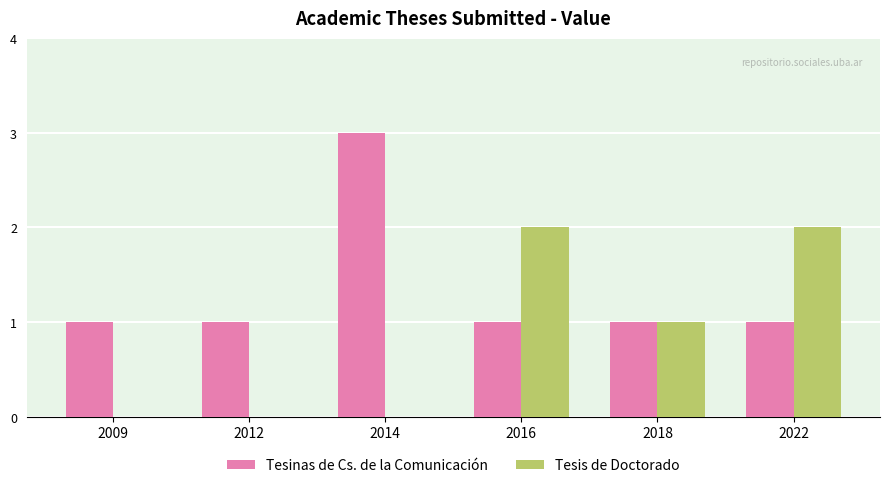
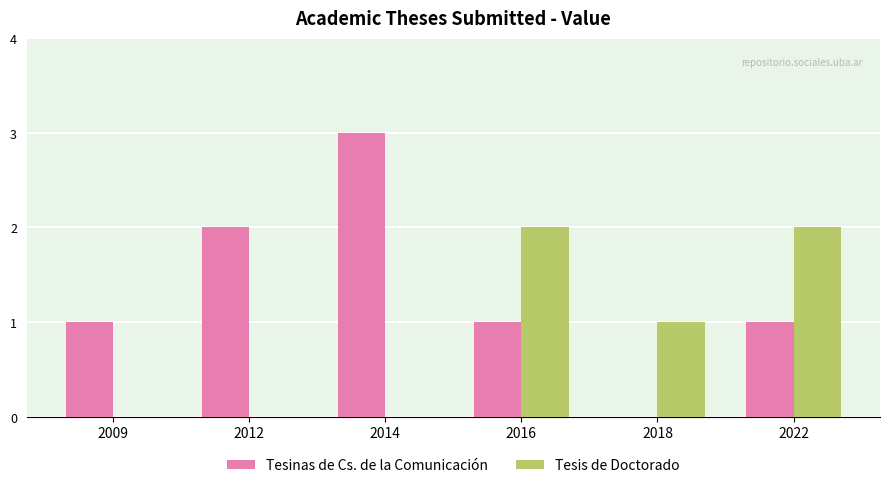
  {
    "Tesinas de Cs. de la Comunicación": {
      "2009": 1,
-     "2012": 1,
+     "2012": 2,
      "2014": 3,
      "2016": 1,
-     "2018": 1,
+     "2018": 0,
      "2022": 1
    },
    "Tesis de Doctorado": {
      "2009": 0,
      "2012": 0,
      "2014": 0,
      "2016": 2,
      "2018": 1,
      "2022": 2
    }
  }
